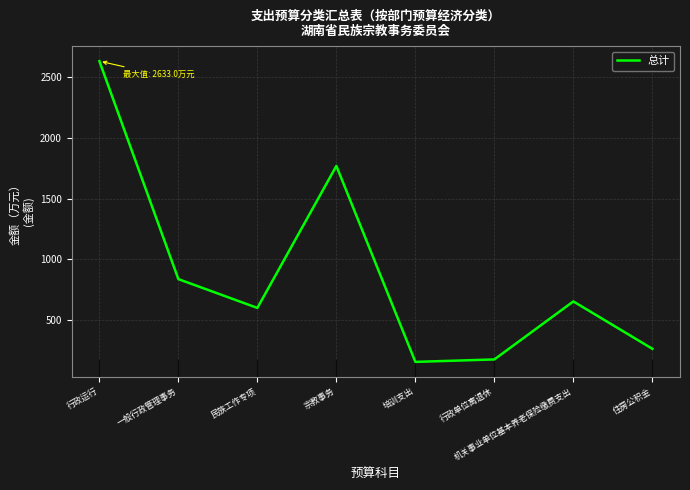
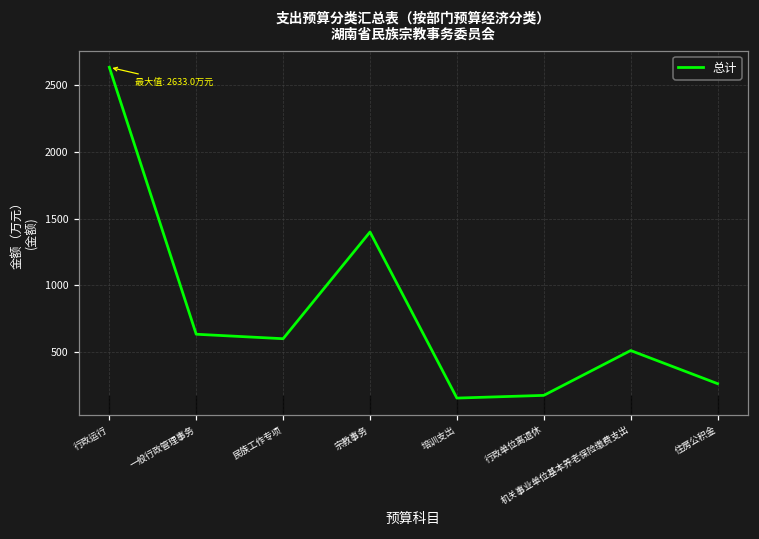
  {
-   "一般行政管理事务": 840,
+   "一般行政管理事务": 630,
    "民族工作专项": 600,
-   "宗教事务": 1770,
+   "宗教事务": 1400,
    "培训支出": 160,
    "行政单位离退休": 180,
-   "机关事业单位基本养老保险缴费支出": 650,
+   "机关事业单位基本养老保险缴费支出": 510,
    "住房公积金": 260
  }
